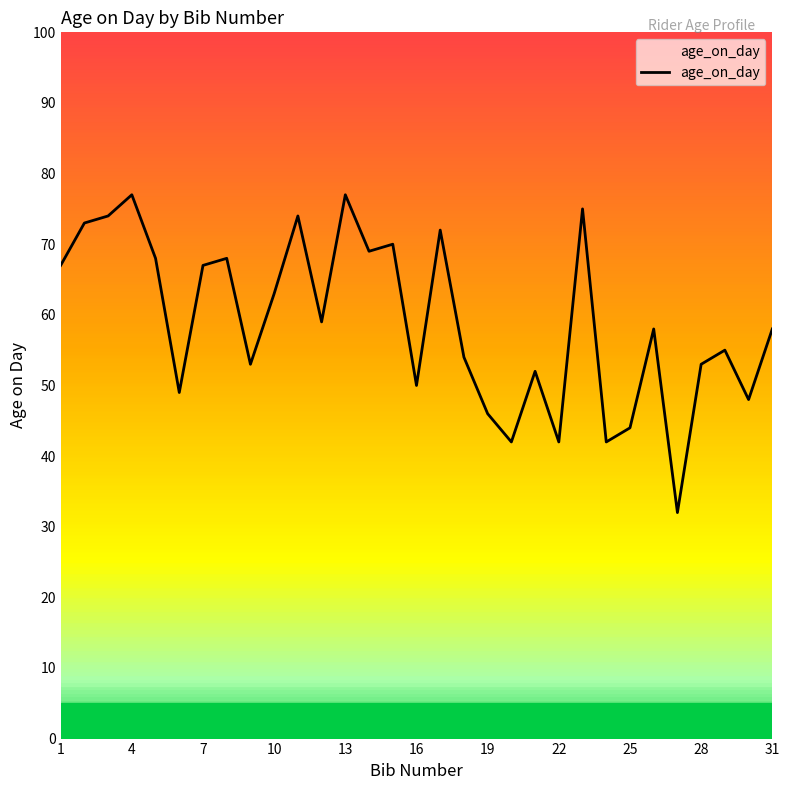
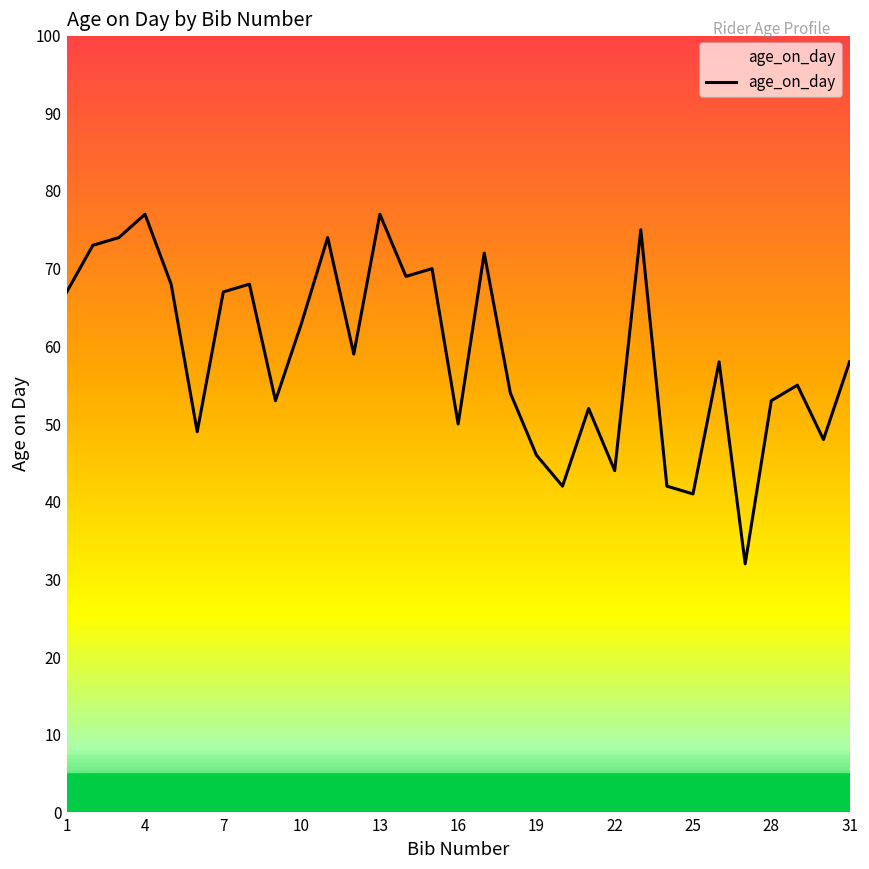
  {
    "1": 67,
    "4": 77,
    "7": 67,
    "10": 63,
    "13": 77,
    "16": 50,
    "19": 46,
-   "22": 42,
-   "25": 44,
+   "22": 44,
+   "25": 41,
    "28": 53,
    "31": 58
  }
